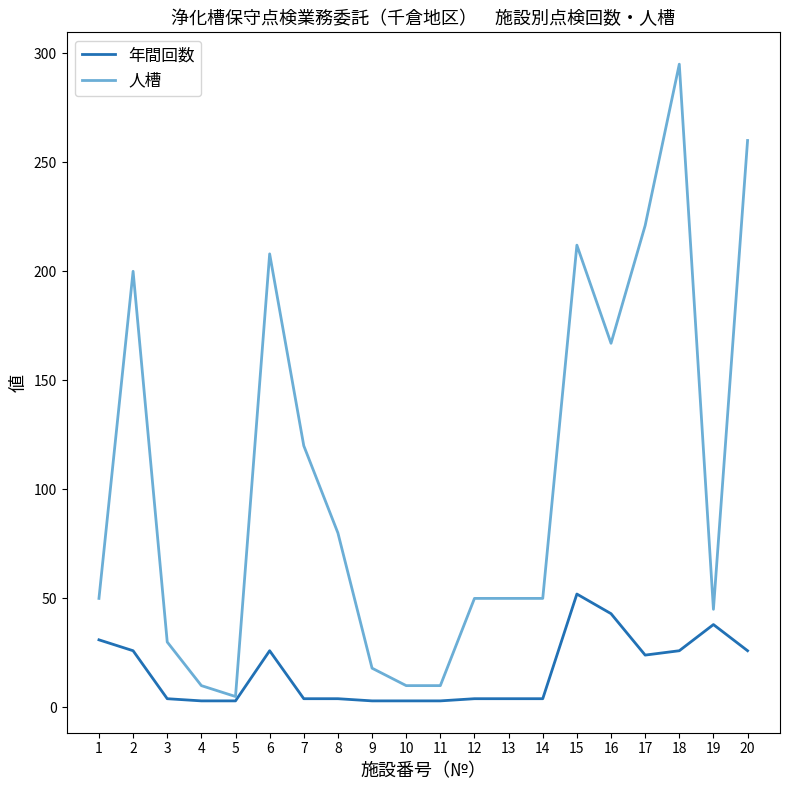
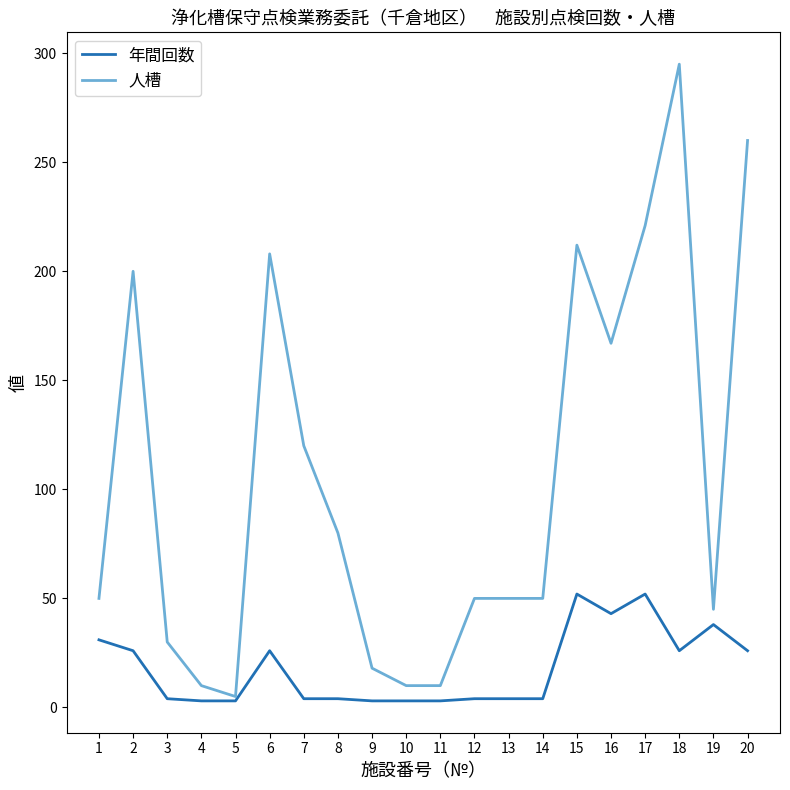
  {
    "年間回数": {
      "1": 31,
      "2": 26,
      "3": 4,
      "4": 3,
      "5": 3,
      "6": 26,
      "7": 4,
      "8": 4,
      "9": 3,
      "10": 3,
      "11": 3,
      "12": 4,
      "13": 4,
      "14": 4,
      "15": 52,
      "16": 43,
-     "17": 24,
+     "17": 52,
      "18": 26,
      "19": 38,
      "20": 26
    },
    "人槽": {
      "1": 50,
      "2": 200,
      "3": 30,
      "4": 10,
      "5": 5,
      "6": 208,
      "7": 120,
      "8": 80,
      "9": 18,
      "10": 10,
      "11": 10,
      "12": 50,
      "13": 50,
      "14": 50,
      "15": 212,
      "16": 167,
      "17": 221,
      "18": 295,
      "19": 45,
      "20": 260
    }
  }
